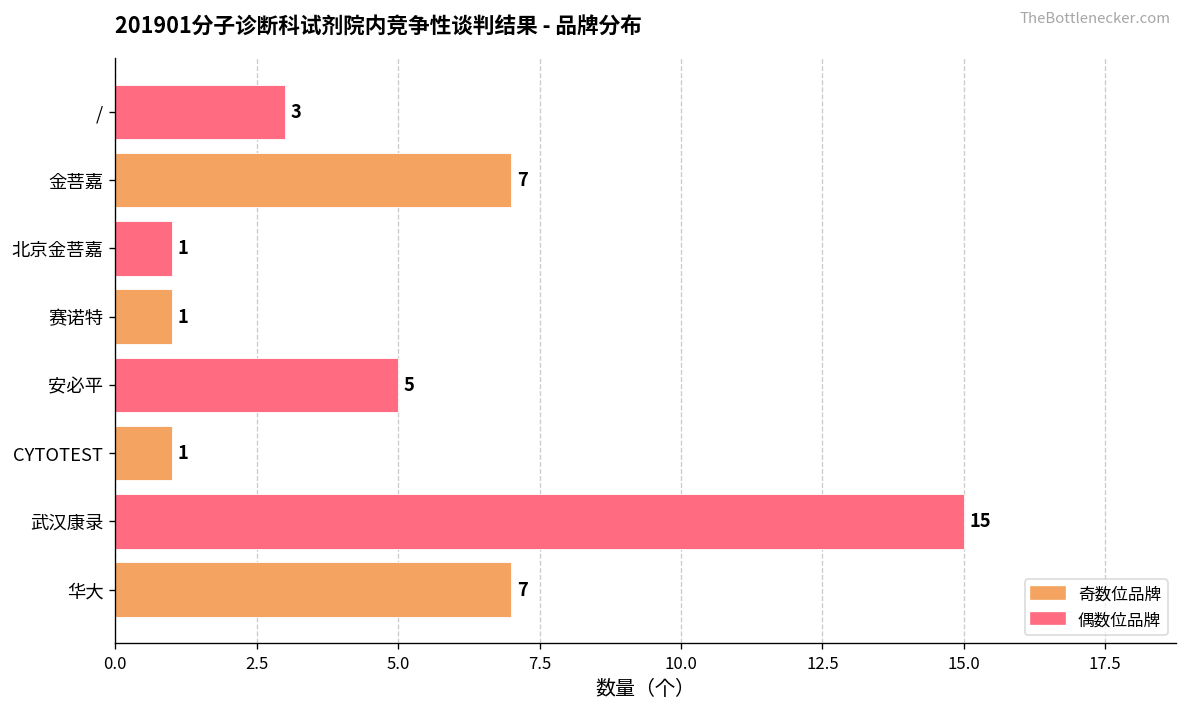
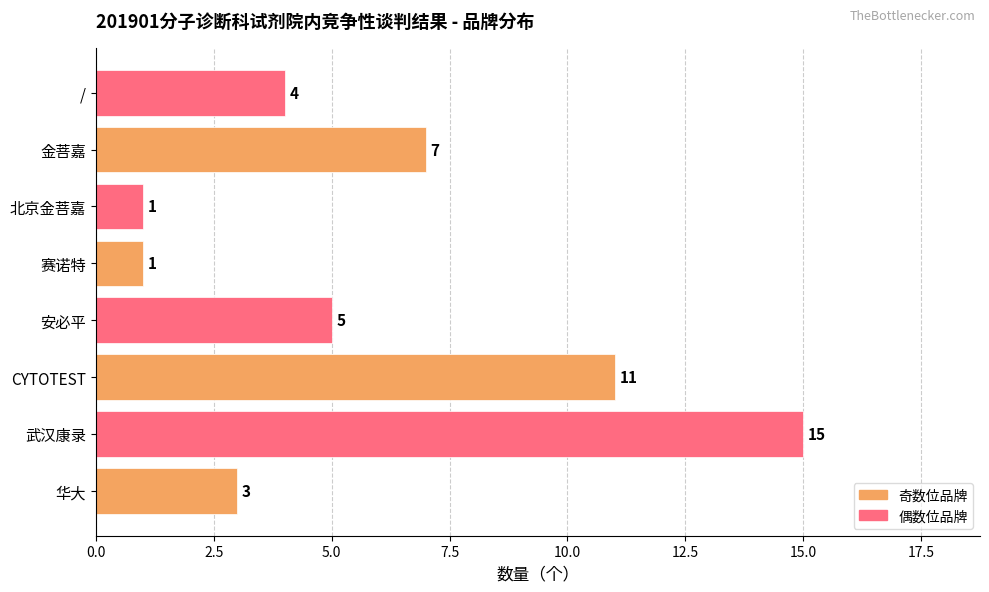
  {
-   "/": 3,
+   "/": 4,
    "金菩嘉": 7,
    "北京金菩嘉": 1,
    "赛诺特": 1,
    "安必平": 5,
-   "CYTOTEST": 1,
+   "CYTOTEST": 11,
    "武汉康录": 15,
-   "华大": 7
+   "华大": 3
  }
